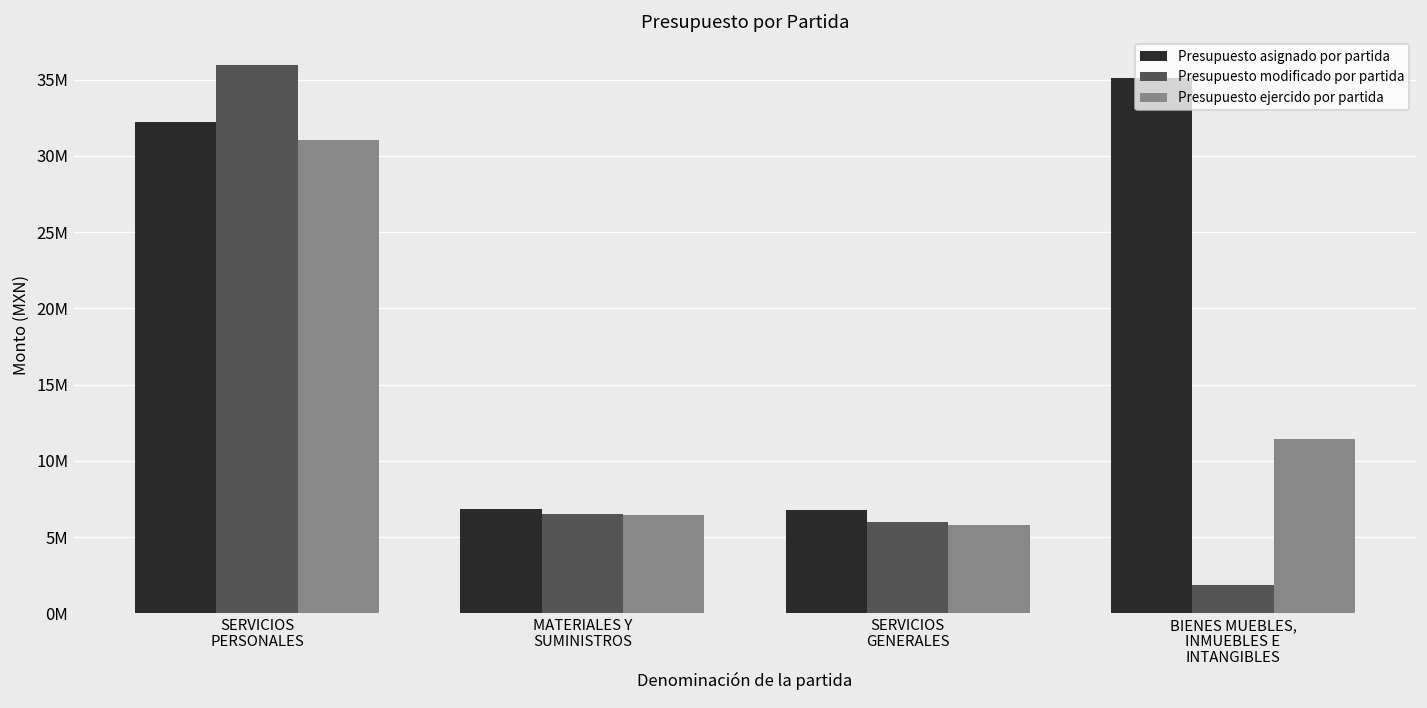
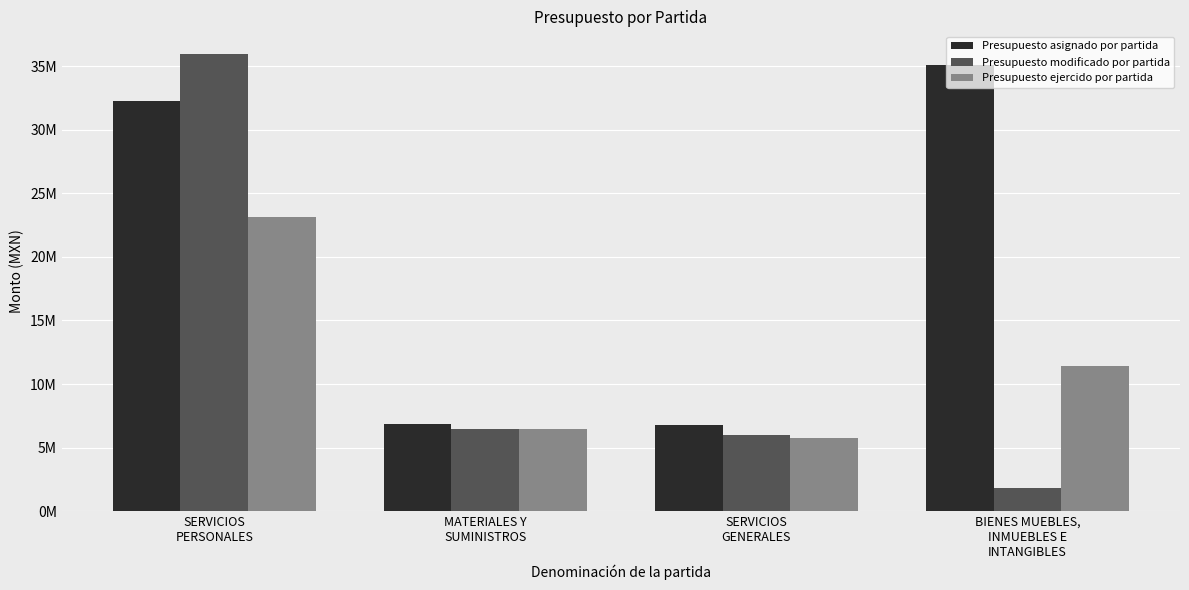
  {
    "Presupuesto asignado por partida": {
      "SERVICIOS PERSONALES": 32200000,
      "MATERIALES Y SUMINISTROS": 6800000,
      "SERVICIOS GENERALES": 6700000
    },
    "Presupuesto modificado por partida": {
      "SERVICIOS PERSONALES": 36000000,
      "MATERIALES Y SUMINISTROS": 6500000,
      "SERVICIOS GENERALES": 6000000,
      "BIENES MUEBLES, INMUEBLES E INTANGIBLES": 1800000
    },
    "Presupuesto ejercido por partida": {
-     "SERVICIOS PERSONALES": 31000000,
+     "SERVICIOS PERSONALES": 23100000,
      "MATERIALES Y SUMINISTROS": 6400000,
      "SERVICIOS GENERALES": 5800000,
      "BIENES MUEBLES, INMUEBLES E INTANGIBLES": 11400000
    }
  }
